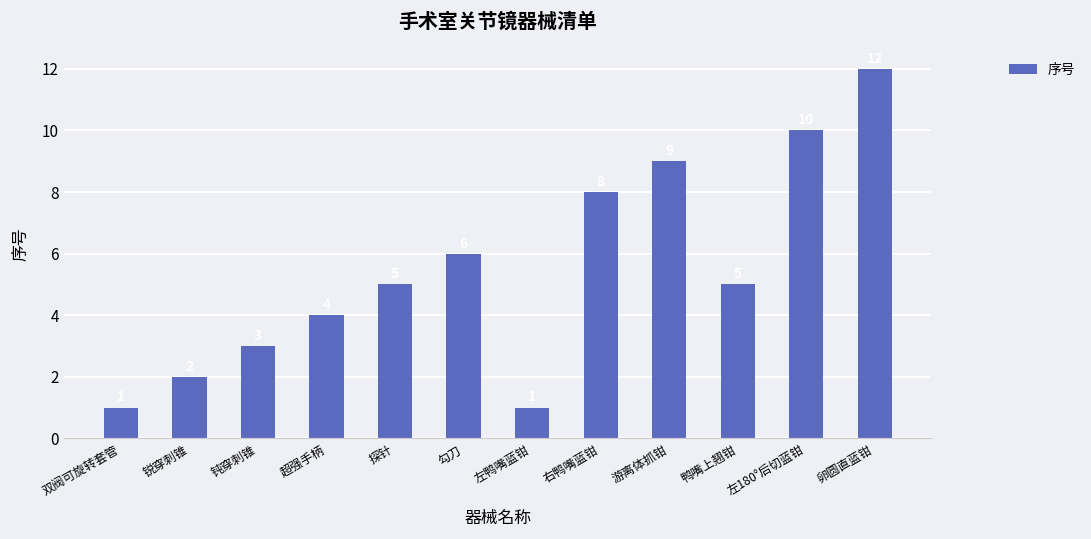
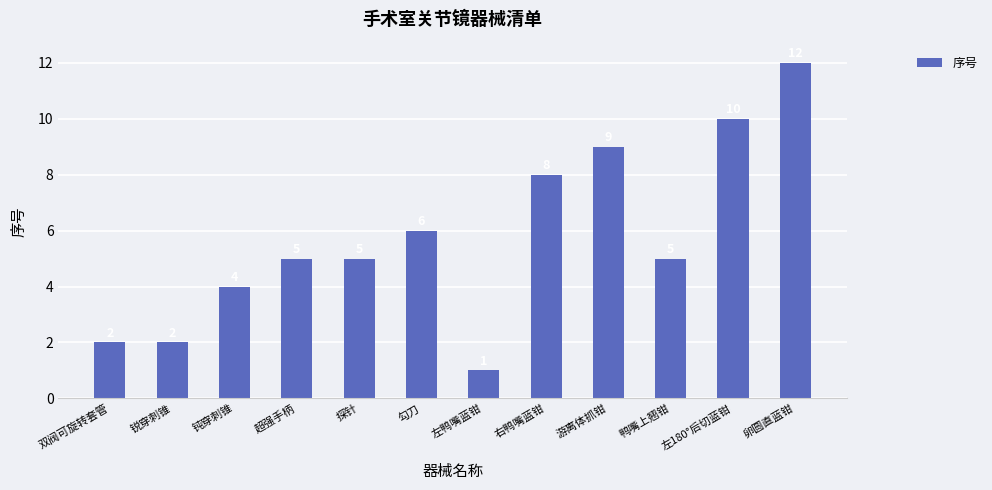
  {
-   "双阀可旋转套管": 1,
+   "双阀可旋转套管": 2,
    "锐穿刺锥": 2,
-   "钝穿刺锥": 3,
-   "超强手柄": 4,
+   "钝穿刺锥": 4,
+   "超强手柄": 5,
    "探针": 5,
    "勾刀": 6,
    "左鸭嘴蓝钳": 1,
    "右鸭嘴蓝钳": 8,
    "游离体抓钳": 9,
    "鸭嘴上翘钳": 5,
    "左180°后切蓝钳": 10,
    "卵圆直蓝钳": 12
  }
